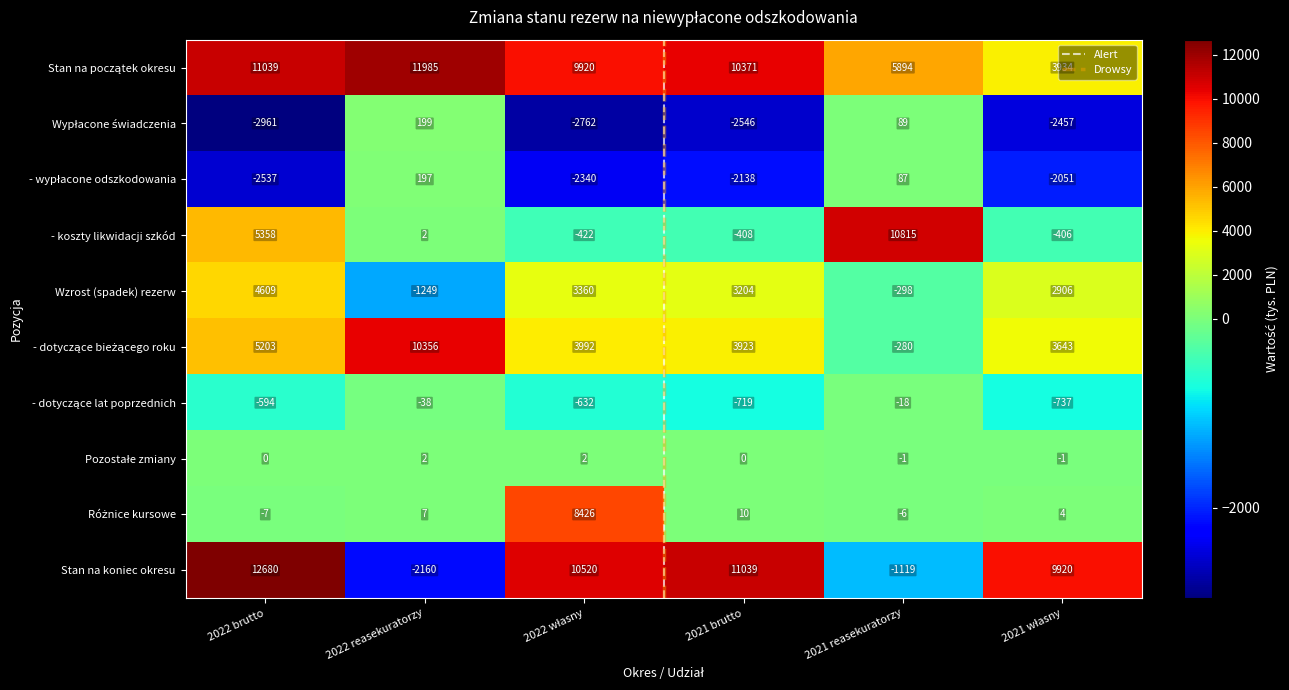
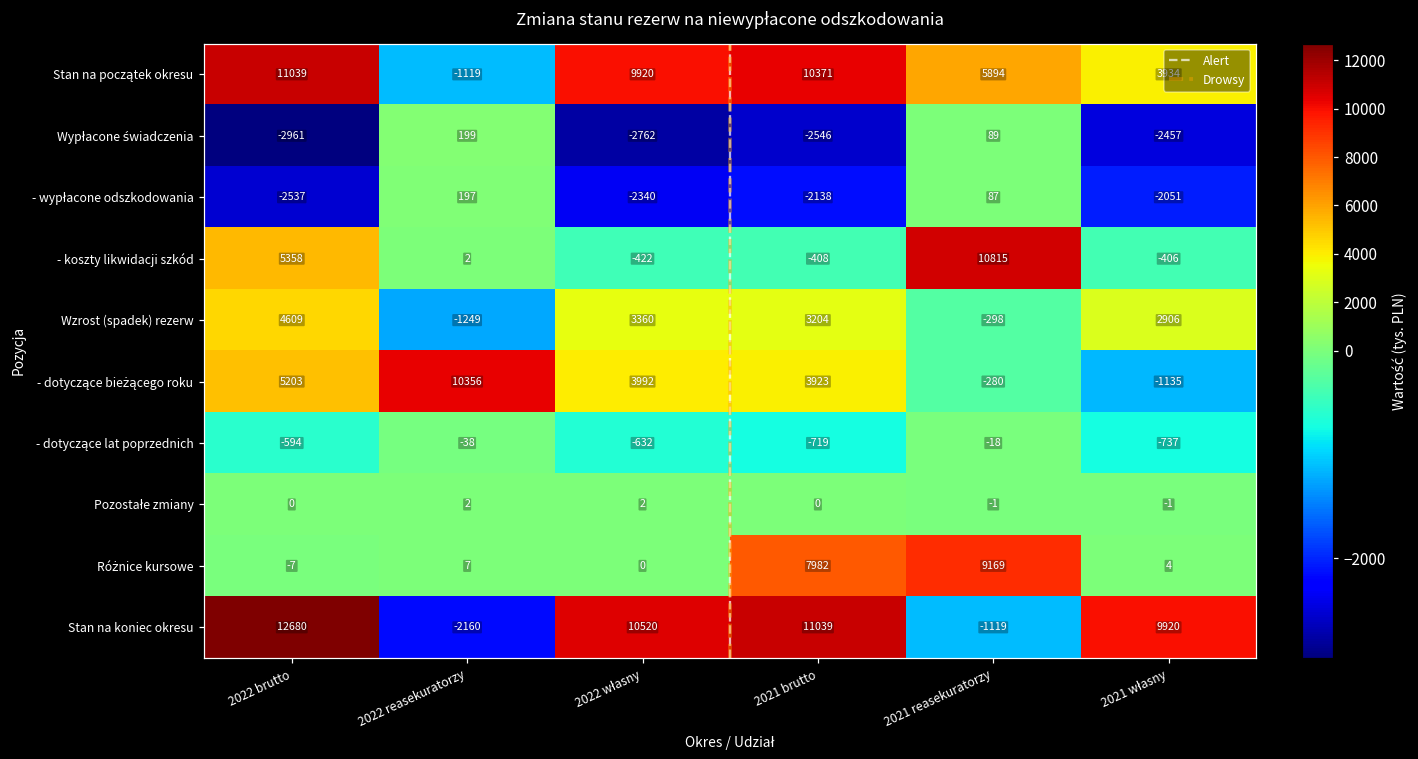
  {
    "Stan na początek okresu": {
-     "2022 reasekuratorzy": 11985
+     "2022 reasekuratorzy": -1119
    },
    "- dotyczące bieżącego roku": {
-     "2021 własny": 3643
+     "2021 własny": -1135
    },
    "Różnice kursowe": {
-     "2022 własny": 8426,
-     "2021 brutto": 10,
-     "2021 reasekuratorzy": -6
+     "2022 własny": 0,
+     "2021 brutto": 7982,
+     "2021 reasekuratorzy": 9169
    }
  }
